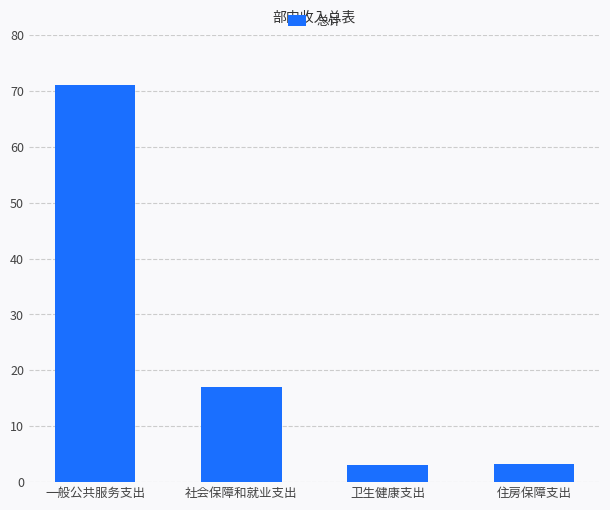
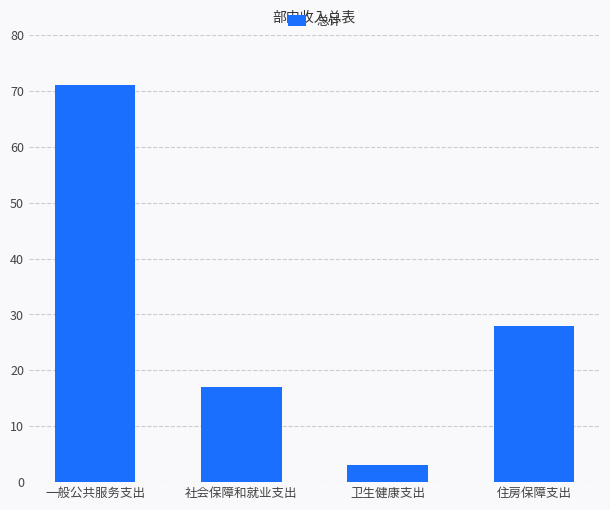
  {
    "一般公共服务支出": 71,
    "社会保障和就业支出": 17,
    "卫生健康支出": 3,
-   "住房保障支出": 3
+   "住房保障支出": 28
  }
